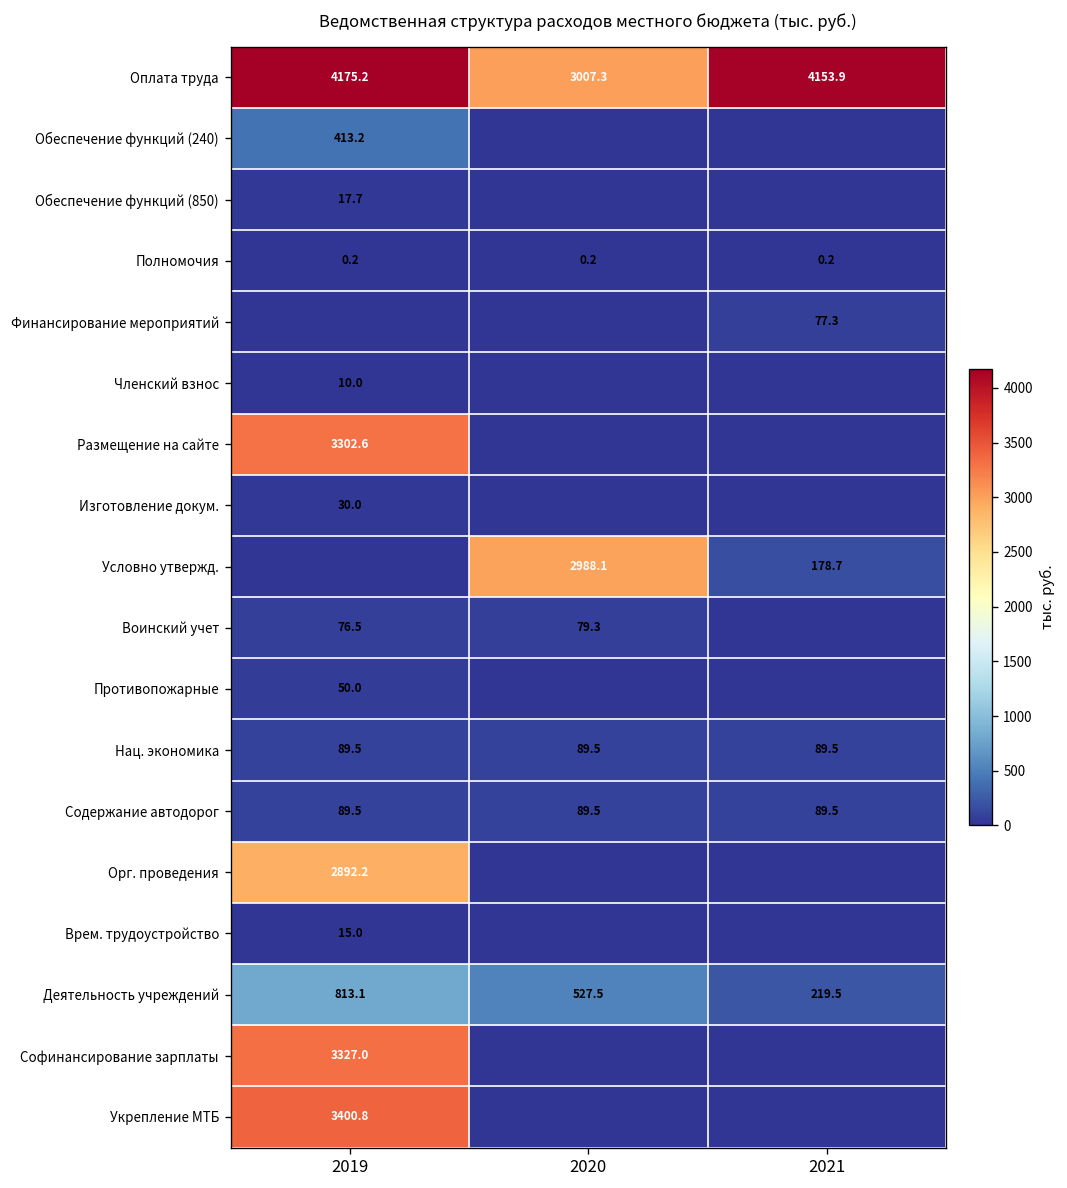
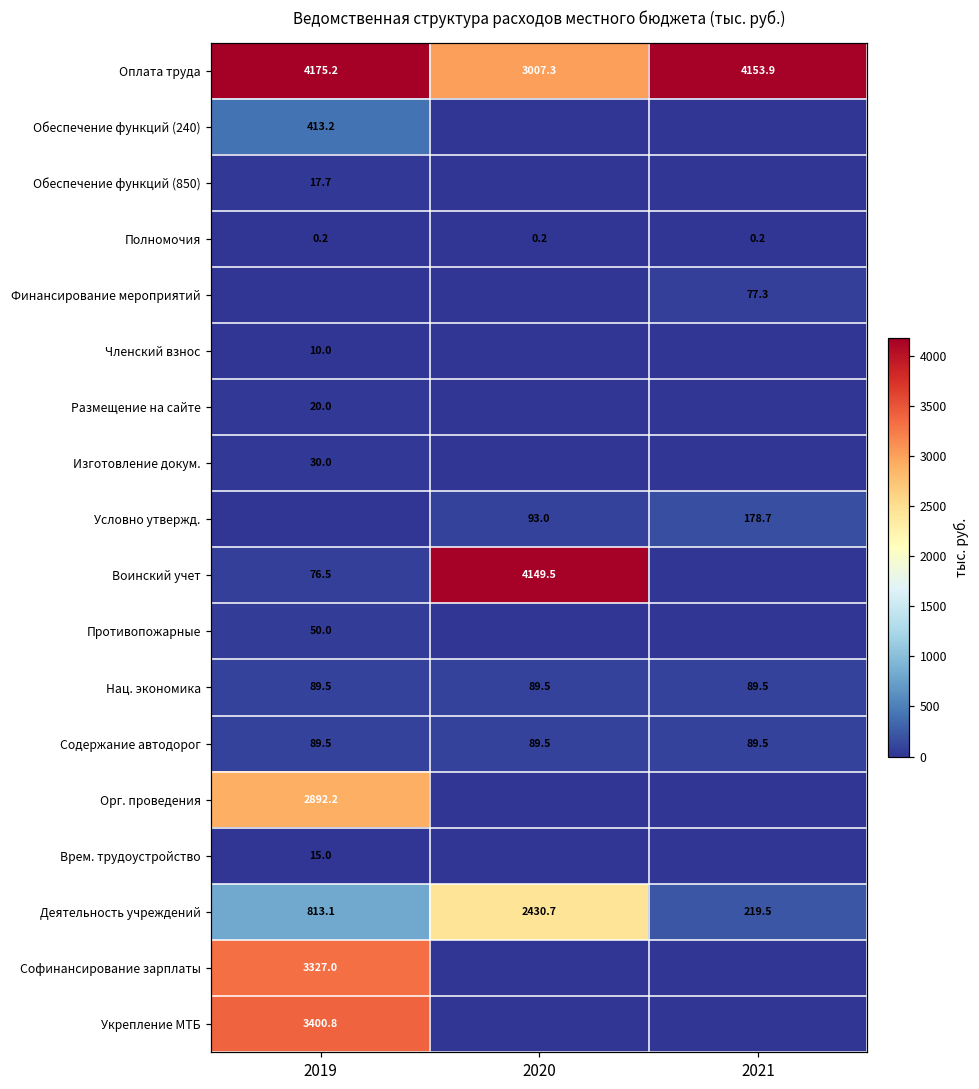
  {
    "Оплата труда": {
      "2019": 4175.2,
      "2020": 3007.3,
      "2021": 4153.9
    },
    "Обеспечение функций (240)": {
      "2019": 413.2
    },
    "Обеспечение функций (850)": {
      "2019": 17.7
    },
    "Полномочия": {
      "2019": 0.2,
      "2020": 0.2,
      "2021": 0.2
    },
    "Финансирование мероприятий": {
      "2021": 77.3
    },
    "Членский взнос": {
      "2019": 10.0
    },
    "Размещение на сайте": {
-     "2019": 3302.6
+     "2019": 20.0
    },
    "Изготовление докум.": {
      "2019": 30.0
    },
    "Условно утвержд.": {
-     "2020": 2988.1,
+     "2020": 93.0,
      "2021": 178.7
    },
    "Воинский учет": {
      "2019": 76.5,
-     "2020": 79.3
+     "2020": 4149.5
    },
    "Противопожарные": {
      "2019": 50.0
    },
    "Нац. экономика": {
      "2019": 89.5,
      "2020": 89.5,
      "2021": 89.5
    },
    "Содержание автодорог": {
      "2019": 89.5,
      "2020": 89.5,
      "2021": 89.5
    },
    "Орг. проведения": {
      "2019": 2892.2
    },
    "Врем. трудоустройство": {
      "2019": 15.0
    },
    "Деятельность учреждений": {
      "2019": 813.1,
-     "2020": 527.5,
+     "2020": 2430.7,
      "2021": 219.5
    },
    "Софинансирование зарплаты": {
      "2019": 3327.0
    },
    "Укрепление МТБ": {
      "2019": 3400.8
    }
  }
